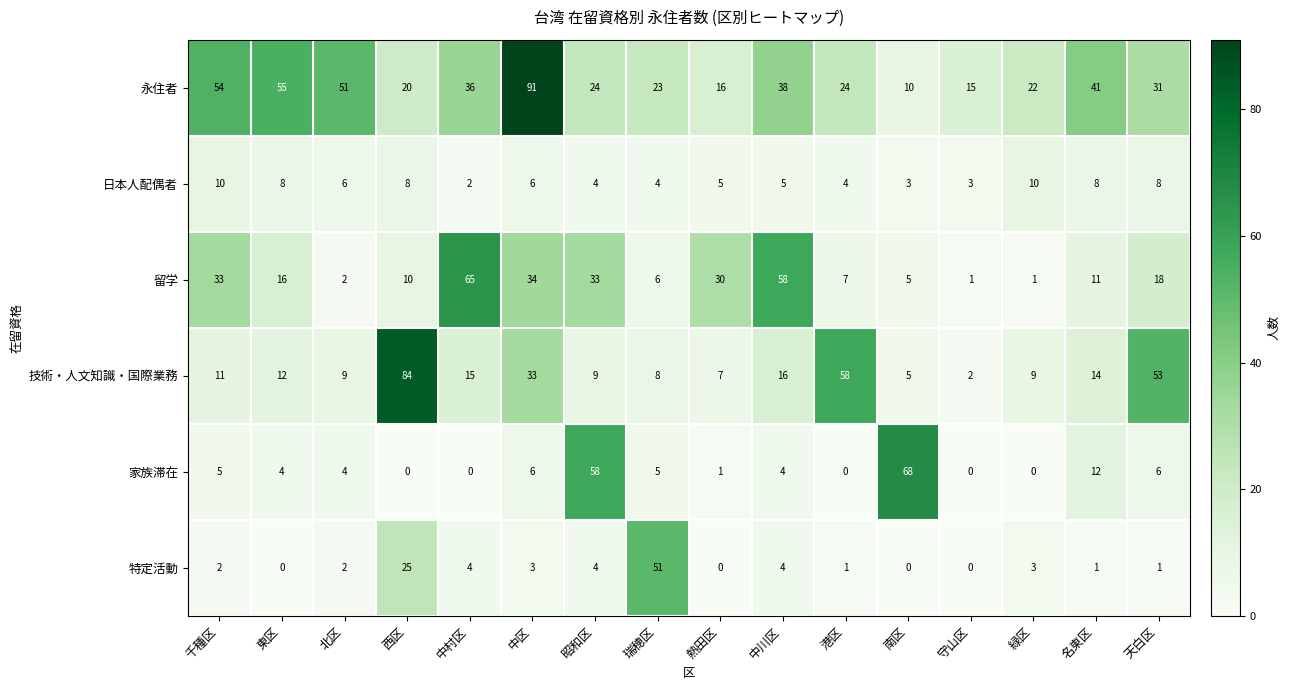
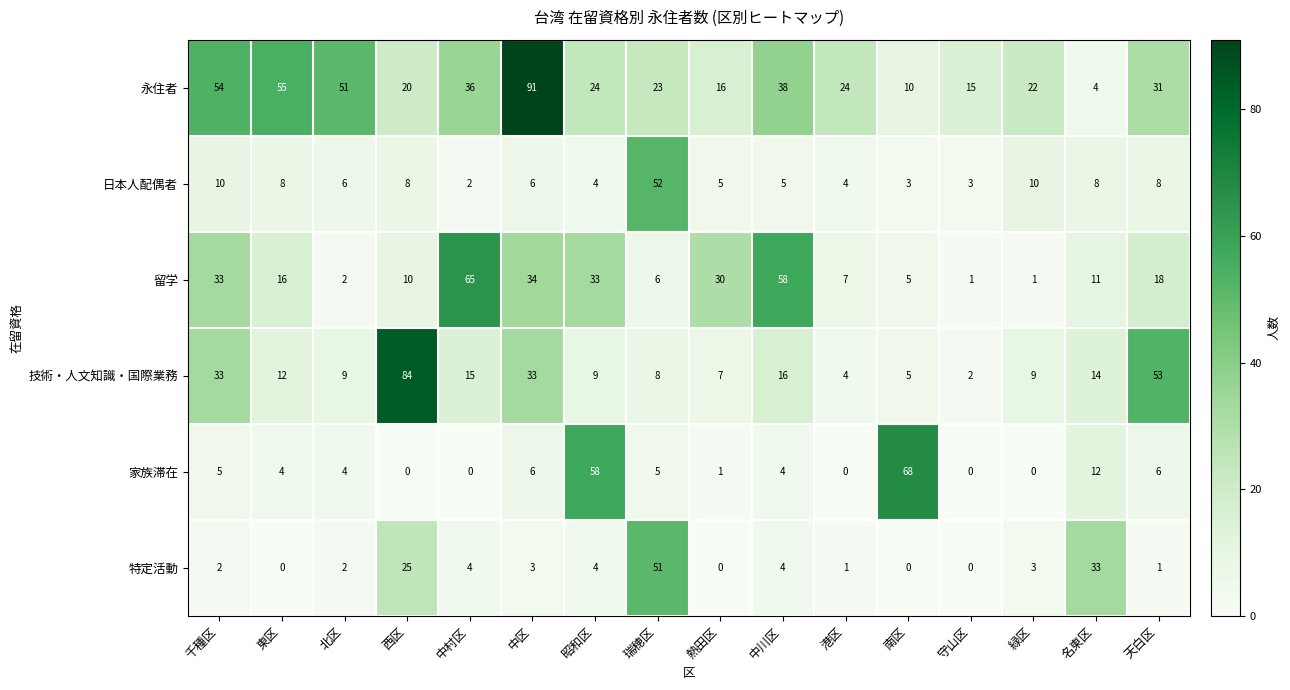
  {
    "永住者": {
      "千種区": 54,
      "東区": 55,
      "北区": 51,
      "西区": 20,
      "中村区": 36,
      "中区": 91,
      "昭和区": 24,
      "瑞穂区": 23,
      "熱田区": 16,
      "中川区": 38,
      "港区": 24,
      "南区": 10,
      "守山区": 15,
      "緑区": 22,
-     "名東区": 41,
+     "名東区": 4,
      "天白区": 31
    },
    "日本人配偶者": {
      "千種区": 10,
      "東区": 8,
      "北区": 6,
      "西区": 8,
      "中村区": 2,
      "中区": 6,
      "昭和区": 4,
-     "瑞穂区": 4,
+     "瑞穂区": 52,
      "熱田区": 5,
      "中川区": 5,
      "港区": 4,
      "南区": 3,
      "守山区": 3,
      "緑区": 10,
      "名東区": 8,
      "天白区": 8
    },
    "留学": {
      "千種区": 33,
      "東区": 16,
      "北区": 2,
      "西区": 10,
      "中村区": 65,
      "中区": 34,
      "昭和区": 33,
      "瑞穂区": 6,
      "熱田区": 30,
      "中川区": 58,
      "港区": 7,
      "南区": 5,
      "守山区": 1,
      "緑区": 1,
      "名東区": 11,
      "天白区": 18
    },
    "技術・人文知識・国際業務": {
-     "千種区": 11,
+     "千種区": 33,
      "東区": 12,
      "北区": 9,
      "西区": 84,
      "中村区": 15,
      "中区": 33,
      "昭和区": 9,
      "瑞穂区": 8,
      "熱田区": 7,
      "中川区": 16,
-     "港区": 58,
+     "港区": 4,
      "南区": 5,
      "守山区": 2,
      "緑区": 9,
      "名東区": 14,
      "天白区": 53
    },
    "家族滞在": {
      "千種区": 5,
      "東区": 4,
      "北区": 4,
      "西区": 0,
      "中村区": 0,
      "中区": 6,
      "昭和区": 58,
      "瑞穂区": 5,
      "熱田区": 1,
      "中川区": 4,
      "港区": 0,
      "南区": 68,
      "守山区": 0,
      "緑区": 0,
      "名東区": 12,
      "天白区": 6
    },
    "特定活動": {
      "千種区": 2,
      "東区": 0,
      "北区": 2,
      "西区": 25,
      "中村区": 4,
      "中区": 3,
      "昭和区": 4,
      "瑞穂区": 51,
      "熱田区": 0,
      "中川区": 4,
      "港区": 1,
      "南区": 0,
      "守山区": 0,
      "緑区": 3,
-     "名東区": 1,
+     "名東区": 33,
      "天白区": 1
    }
  }
